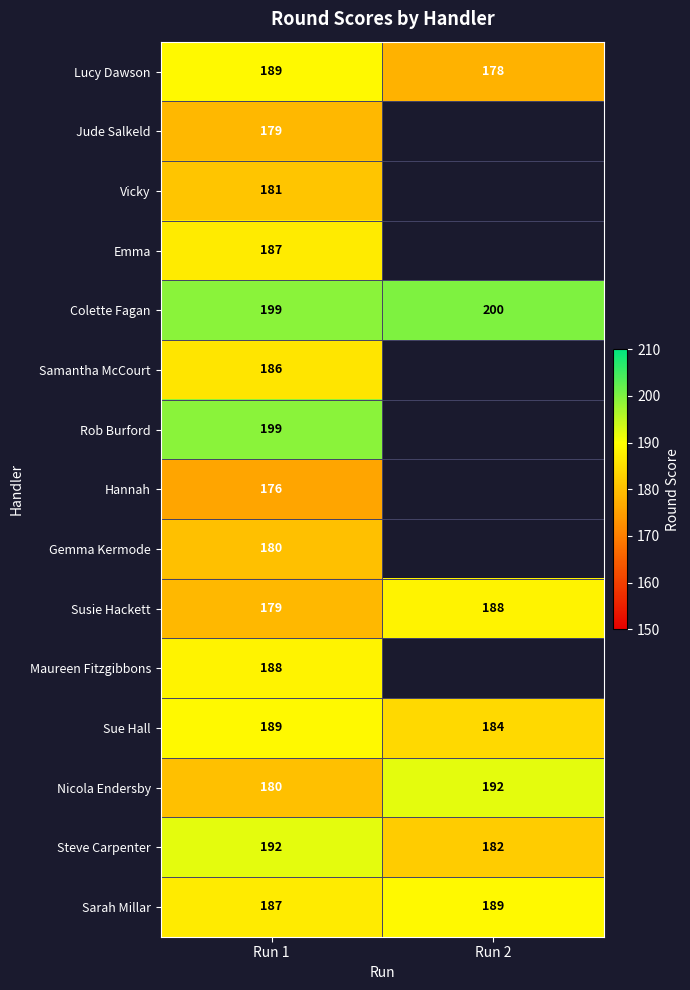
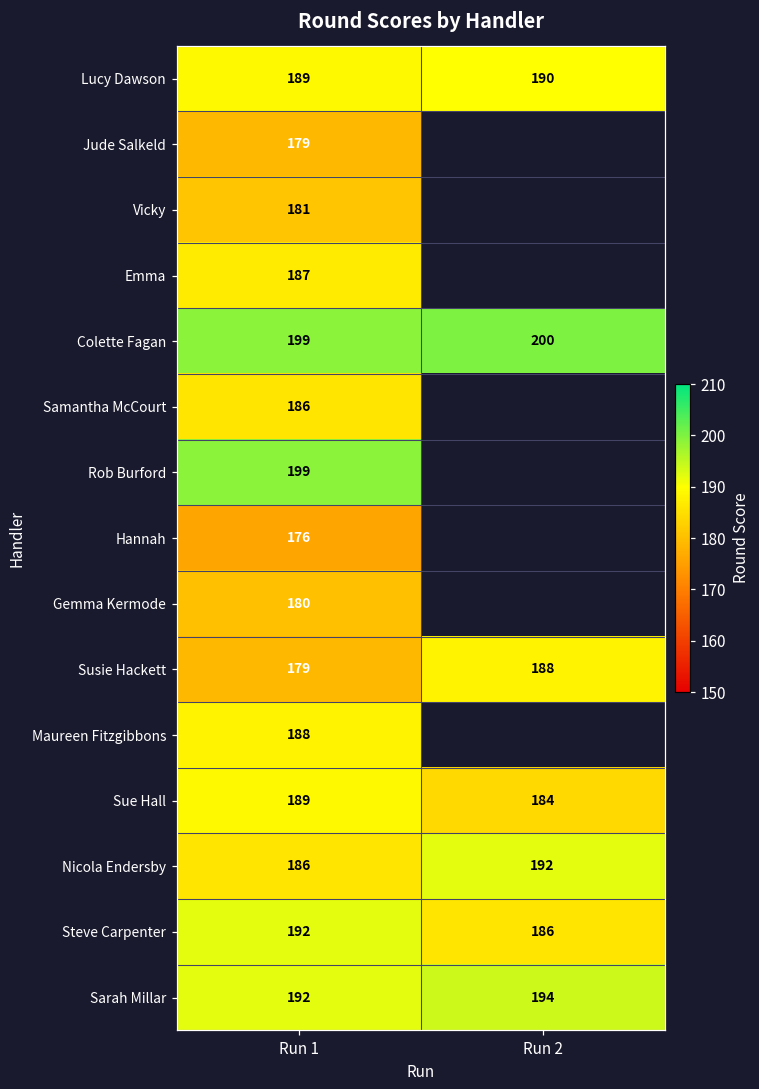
  {
    "Lucy Dawson": {
      "Run 1": 189,
-     "Run 2": 178
+     "Run 2": 190
    },
    "Jude Salkeld": {
      "Run 1": 179
    },
    "Vicky": {
      "Run 1": 181
    },
    "Emma": {
      "Run 1": 187
    },
    "Colette Fagan": {
      "Run 1": 199,
      "Run 2": 200
    },
    "Samantha McCourt": {
      "Run 1": 186
    },
    "Rob Burford": {
      "Run 1": 199
    },
    "Hannah": {
      "Run 1": 176
    },
    "Gemma Kermode": {
      "Run 1": 180
    },
    "Susie Hackett": {
      "Run 1": 179,
      "Run 2": 188
    },
    "Maureen Fitzgibbons": {
      "Run 1": 188
    },
    "Sue Hall": {
      "Run 1": 189,
      "Run 2": 184
    },
    "Nicola Endersby": {
-     "Run 1": 180,
+     "Run 1": 186,
      "Run 2": 192
    },
    "Steve Carpenter": {
      "Run 1": 192,
-     "Run 2": 182
+     "Run 2": 186
    },
    "Sarah Millar": {
-     "Run 1": 187,
-     "Run 2": 189
+     "Run 1": 192,
+     "Run 2": 194
    }
  }
